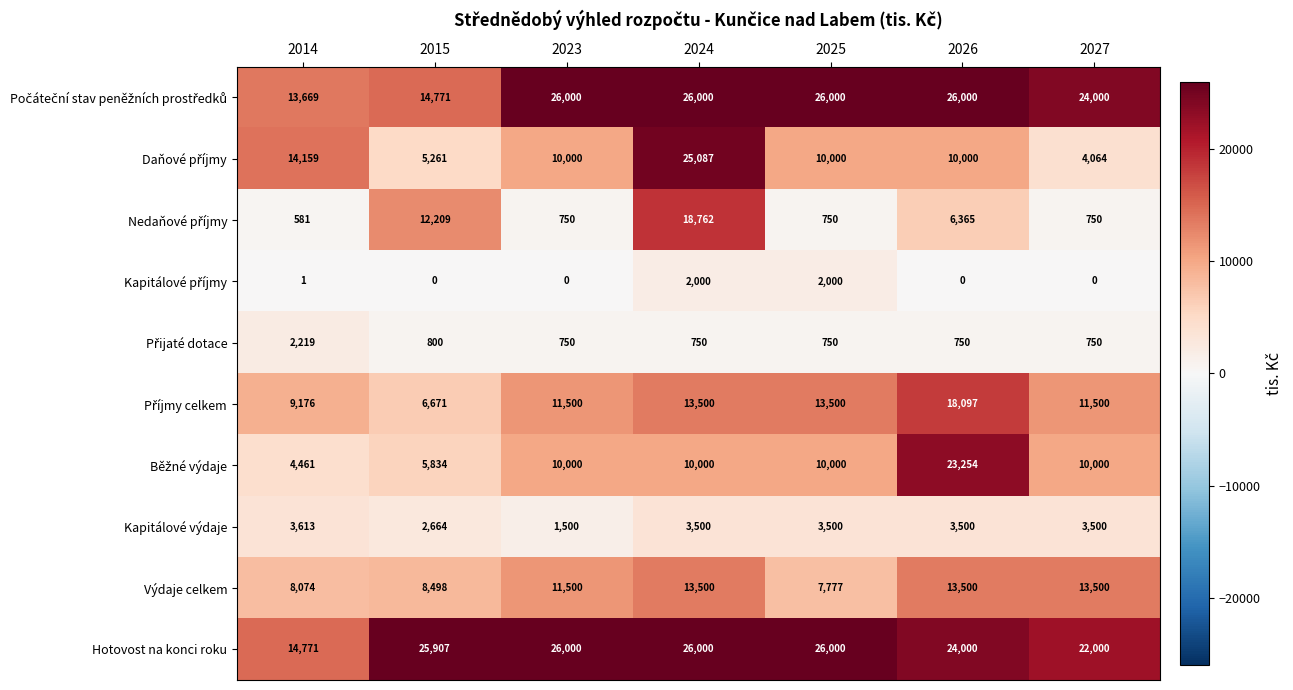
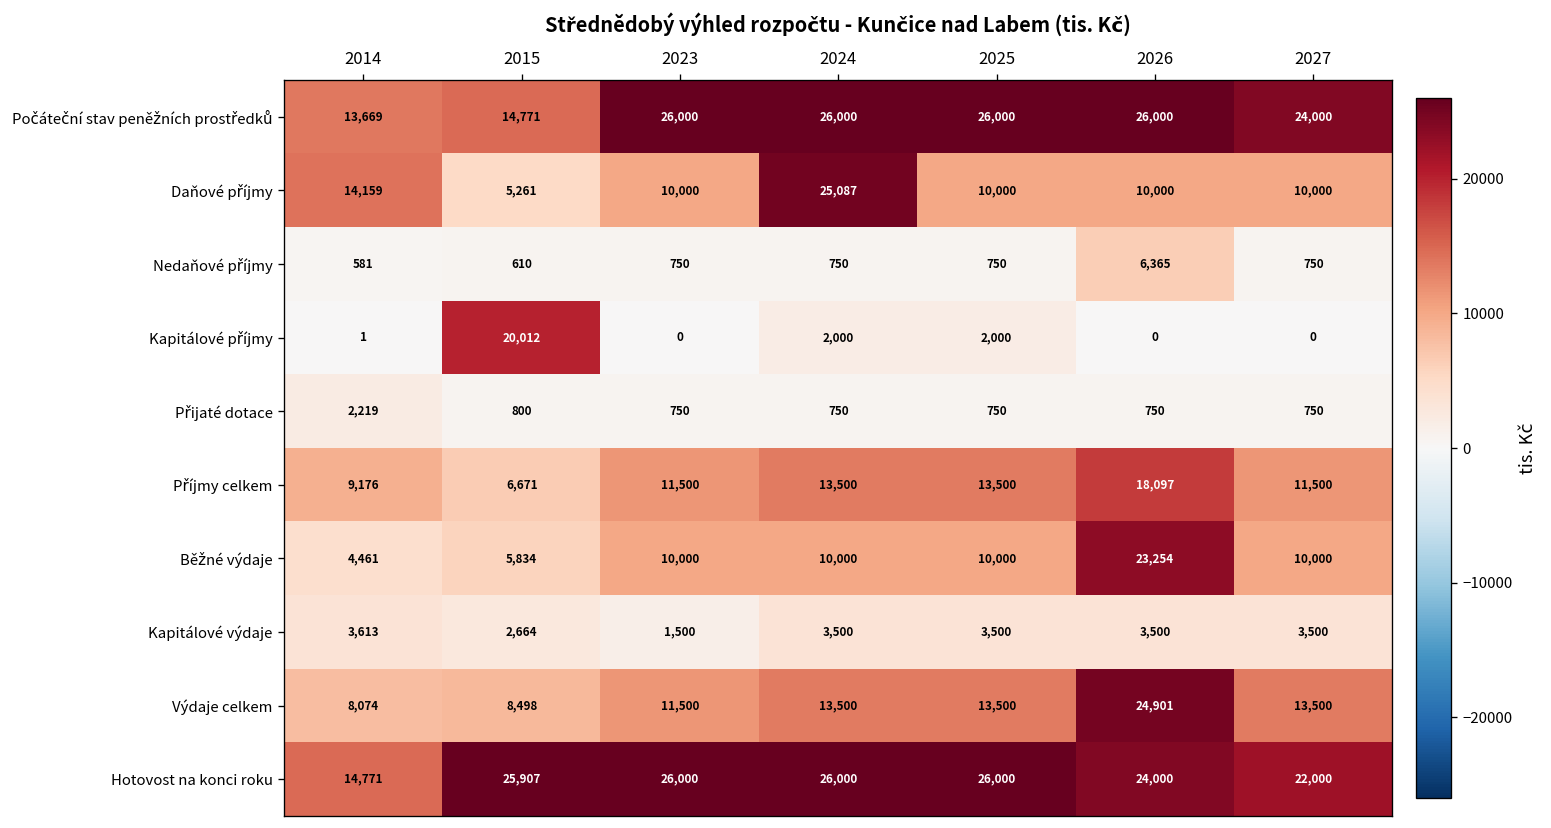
  {
    "Počáteční stav peněžních prostředků": {
      "2014": "13,669",
      "2015": "14,771",
      "2023": "26,000",
      "2024": "26,000",
      "2025": "26,000",
      "2026": "26,000",
      "2027": "24,000"
    },
    "Daňové příjmy": {
      "2014": "14,159",
      "2015": "5,261",
      "2023": "10,000",
      "2024": "25,087",
      "2025": "10,000",
      "2026": "10,000",
-     "2027": "4,064"
+     "2027": "10,000"
    },
    "Nedaňové příjmy": {
      "2014": "581",
-     "2015": "12,209",
+     "2015": "610",
      "2023": "750",
-     "2024": "18,762",
+     "2024": "750",
      "2025": "750",
      "2026": "6,365",
      "2027": "750"
    },
    "Kapitálové příjmy": {
      "2014": "1",
-     "2015": "0",
+     "2015": "20,012",
      "2023": "0",
      "2024": "2,000",
      "2025": "2,000",
      "2026": "0",
      "2027": "0"
    },
    "Přijaté dotace": {
      "2014": "2,219",
      "2015": "800",
      "2023": "750",
      "2024": "750",
      "2025": "750",
      "2026": "750",
      "2027": "750"
    },
    "Příjmy celkem": {
      "2014": "9,176",
      "2015": "6,671",
      "2023": "11,500",
      "2024": "13,500",
      "2025": "13,500",
      "2026": "18,097",
      "2027": "11,500"
    },
    "Běžné výdaje": {
      "2014": "4,461",
      "2015": "5,834",
      "2023": "10,000",
      "2024": "10,000",
      "2025": "10,000",
      "2026": "23,254",
      "2027": "10,000"
    },
    "Kapitálové výdaje": {
      "2014": "3,613",
      "2015": "2,664",
      "2023": "1,500",
      "2024": "3,500",
      "2025": "3,500",
      "2026": "3,500",
      "2027": "3,500"
    },
    "Výdaje celkem": {
      "2014": "8,074",
      "2015": "8,498",
      "2023": "11,500",
      "2024": "13,500",
-     "2025": "7,777",
-     "2026": "13,500",
+     "2025": "13,500",
+     "2026": "24,901",
      "2027": "13,500"
    },
    "Hotovost na konci roku": {
      "2014": "14,771",
      "2015": "25,907",
      "2023": "26,000",
      "2024": "26,000",
      "2025": "26,000",
      "2026": "24,000",
      "2027": "22,000"
    }
  }
